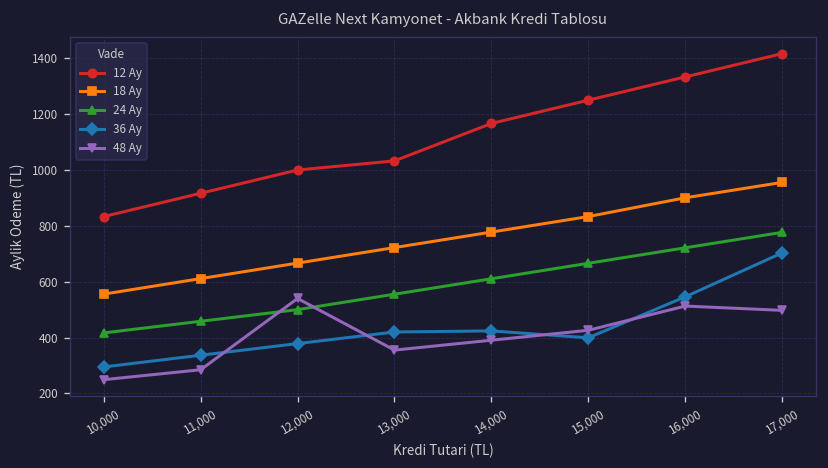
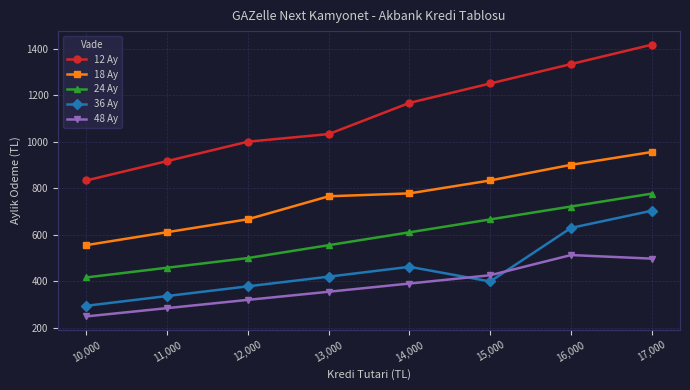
  {
    "12 Ay": {
      "10,000": 830,
      "11,000": 920,
      "12,000": 1000,
      "13,000": 1030,
      "14,000": 1170,
      "15,000": 1250,
      "16,000": 1330,
      "17,000": 1420
    },
    "18 Ay": {
      "10,000": 560,
      "11,000": 610,
      "12,000": 670,
-     "13,000": 720,
+     "13,000": 770,
      "14,000": 780,
      "15,000": 830,
      "16,000": 900,
      "17,000": 960
    },
    "24 Ay": {
      "10,000": 420,
      "11,000": 460,
      "12,000": 500,
      "13,000": 560,
      "14,000": 610,
      "15,000": 670,
      "16,000": 720,
      "17,000": 780
    },
    "36 Ay": {
      "10,000": 290,
      "11,000": 340,
      "12,000": 380,
      "13,000": 420,
-     "14,000": 420,
+     "14,000": 460,
      "15,000": 400,
-     "16,000": 550,
+     "16,000": 630,
      "17,000": 700
    },
    "48 Ay": {
      "10,000": 250,
      "11,000": 280,
-     "12,000": 540,
+     "12,000": 320,
      "13,000": 360,
      "14,000": 390,
      "15,000": 430,
      "16,000": 510,
      "17,000": 500
    }
  }
